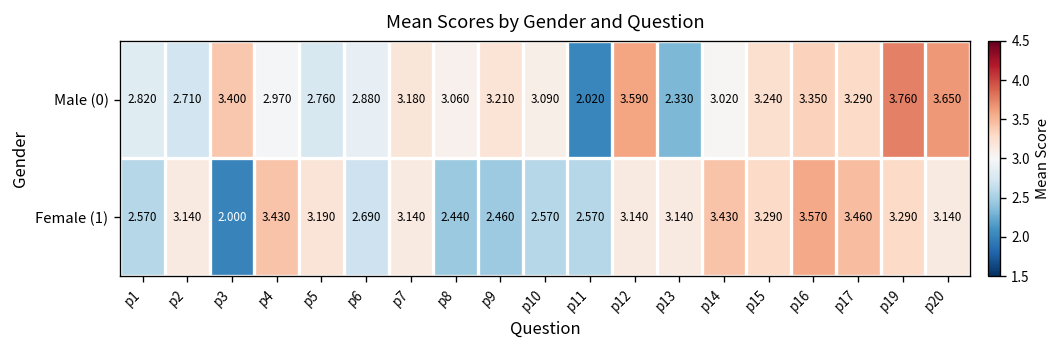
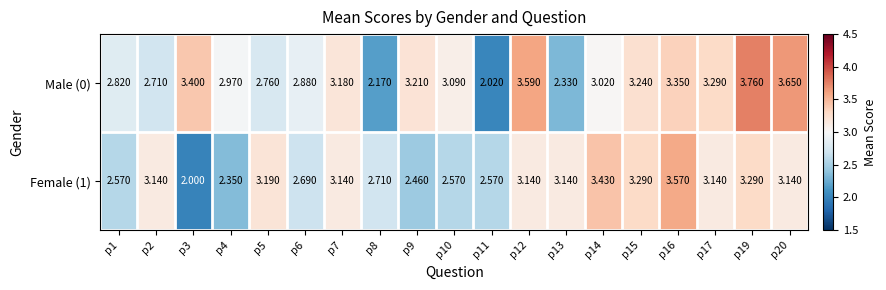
  {
    "Male (0)": {
      "p1": 2.820,
      "p2": 2.710,
      "p3": 3.400,
      "p4": 2.970,
      "p5": 2.760,
      "p6": 2.880,
      "p7": 3.180,
-     "p8": 3.060,
+     "p8": 2.170,
      "p9": 3.210,
      "p10": 3.090,
      "p11": 2.020,
      "p12": 3.590,
      "p13": 2.330,
      "p14": 3.020,
      "p15": 3.240,
      "p16": 3.350,
      "p17": 3.290,
      "p19": 3.760,
      "p20": 3.650
    },
    "Female (1)": {
      "p1": 2.570,
      "p2": 3.140,
      "p3": 2.000,
-     "p4": 3.430,
+     "p4": 2.350,
      "p5": 3.190,
      "p6": 2.690,
      "p7": 3.140,
-     "p8": 2.440,
+     "p8": 2.710,
      "p9": 2.460,
      "p10": 2.570,
      "p11": 2.570,
      "p12": 3.140,
      "p13": 3.140,
      "p14": 3.430,
      "p15": 3.290,
      "p16": 3.570,
-     "p17": 3.460,
+     "p17": 3.140,
      "p19": 3.290,
      "p20": 3.140
    }
  }
